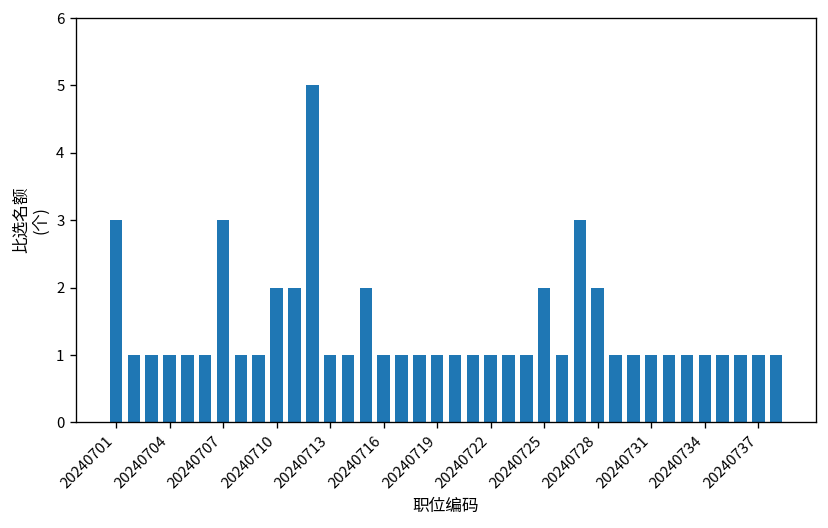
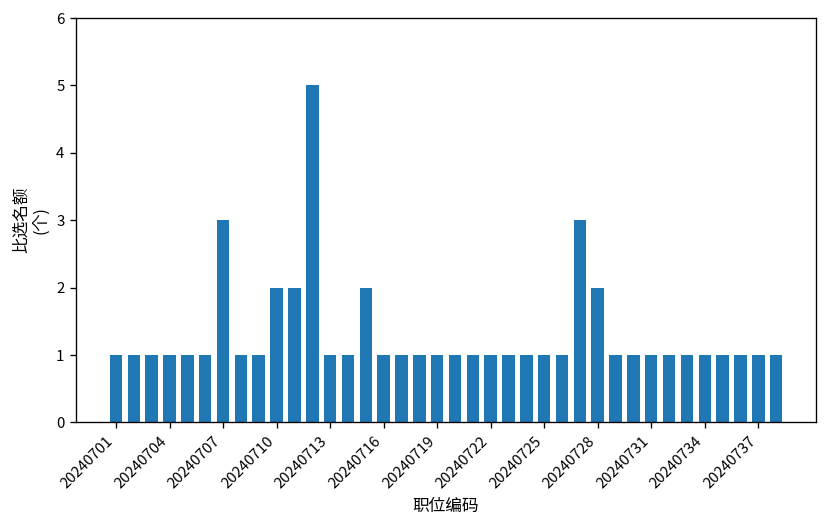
  {
-   "20240701": 3,
+   "20240701": 1,
    "20240704": 1,
    "20240707": 3,
    "20240710": 2,
    "20240713": 1,
    "20240716": 1,
    "20240719": 1,
    "20240722": 1,
-   "20240725": 2,
+   "20240725": 1,
    "20240728": 2,
    "20240731": 1,
    "20240734": 1,
    "20240737": 1
  }
